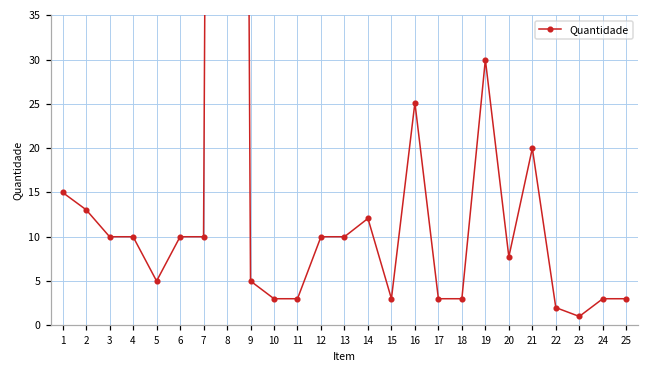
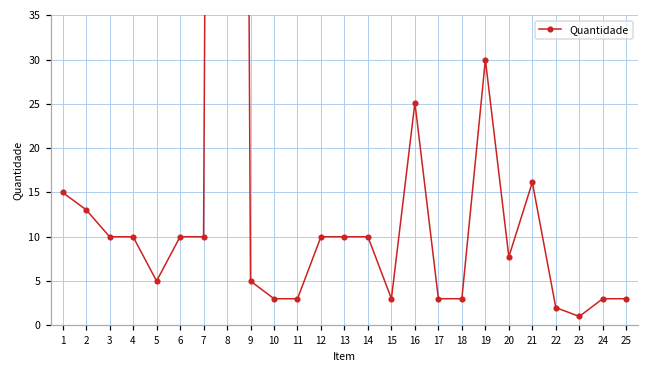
  {
    "1": 15,
    "2": 13,
    "3": 10,
    "4": 10,
    "5": 5,
    "6": 10,
    "7": 10,
    "9": 5,
    "10": 3,
    "11": 3,
    "12": 10,
    "13": 10,
-   "14": 12,
+   "14": 10,
    "15": 3,
    "16": 25,
    "17": 3,
    "18": 3,
    "19": 30,
    "20": 8,
-   "21": 20,
+   "21": 16,
    "22": 2,
    "23": 1,
    "24": 3,
    "25": 3
  }
